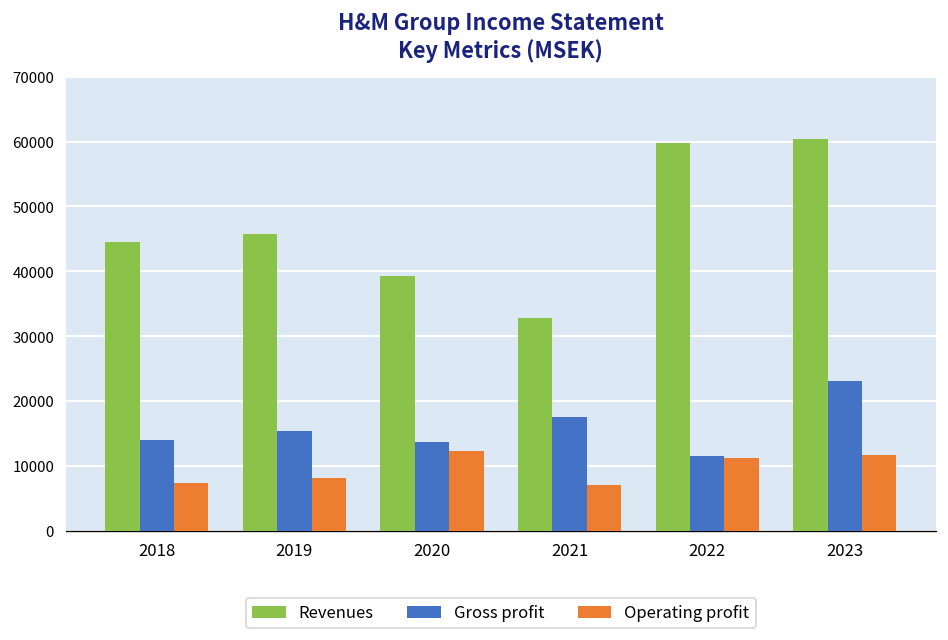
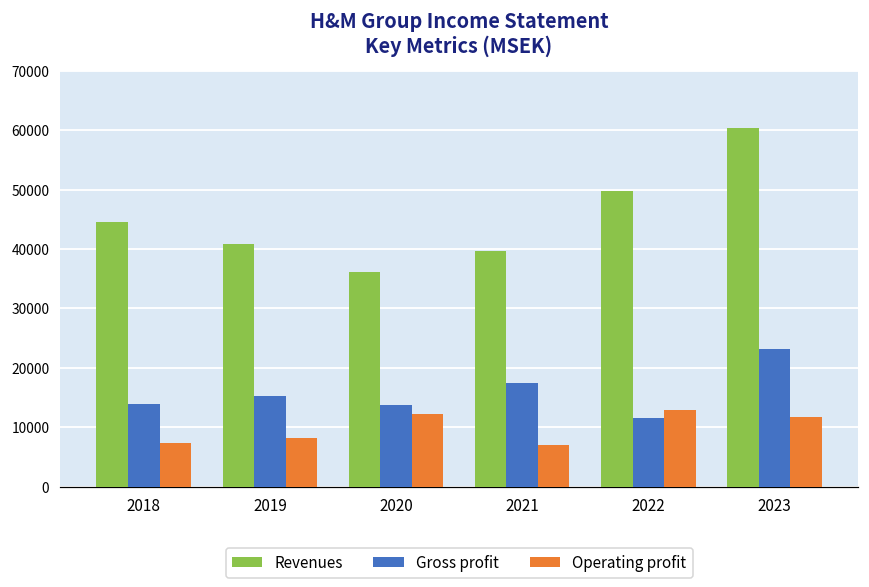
  {
    "Revenues": {
      "2018": 45000,
-     "2019": 46000,
-     "2020": 39000,
-     "2021": 33000,
-     "2022": 60000,
+     "2019": 41000,
+     "2020": 36000,
+     "2021": 40000,
+     "2022": 50000,
      "2023": 60000
    },
    "Gross profit": {
      "2018": 14000,
      "2019": 15000,
      "2020": 14000,
      "2021": 17000,
      "2022": 11000,
      "2023": 23000
    },
    "Operating profit": {
      "2018": 7000,
      "2019": 8000,
      "2020": 12000,
      "2021": 7000,
-     "2022": 11000,
+     "2022": 13000,
      "2023": 12000
    }
  }
